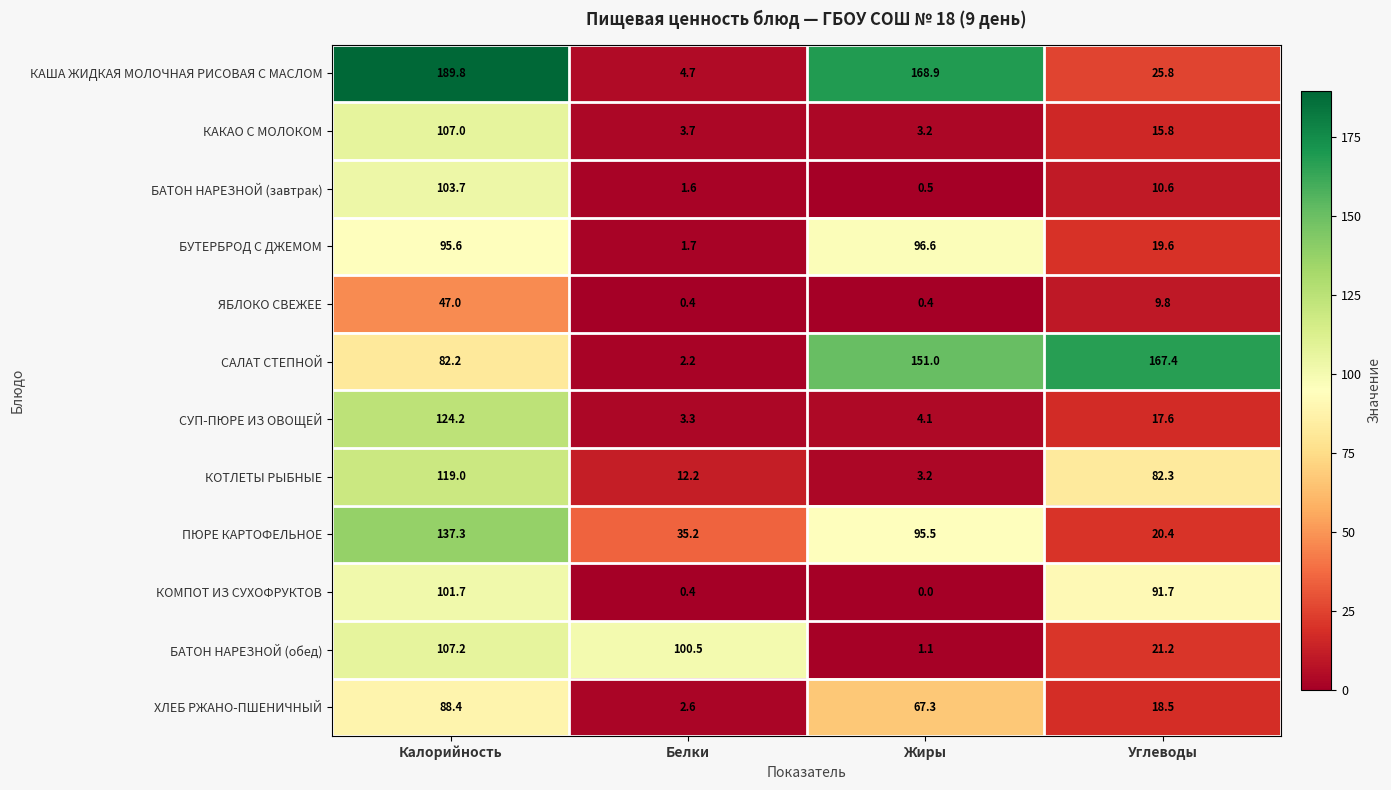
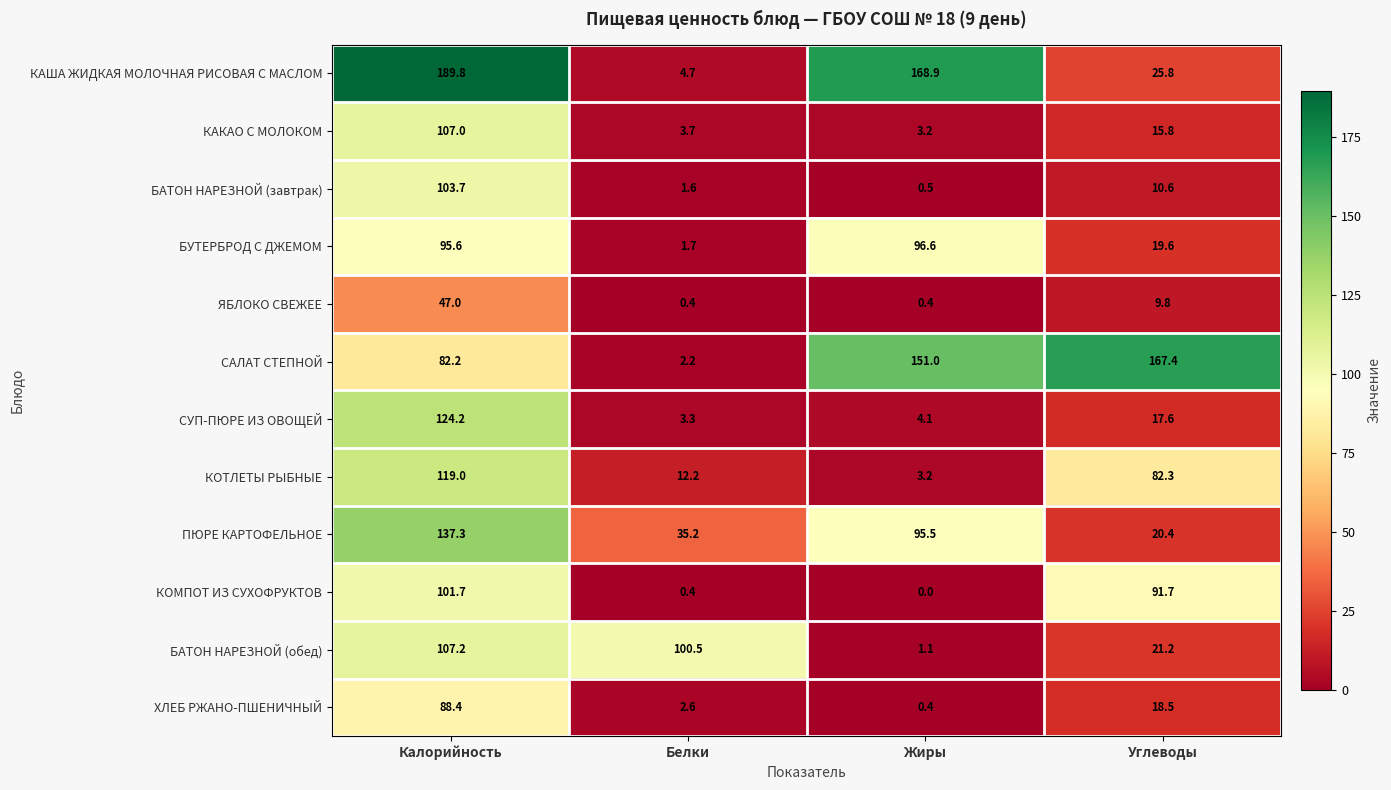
  {
    "КАША ЖИДКАЯ МОЛОЧНАЯ РИСОВАЯ С МАСЛОМ": {
      "Калорийность": 189.8,
      "Белки": 4.7,
      "Жиры": 168.9,
      "Углеводы": 25.8
    },
    "КАКАО С МОЛОКОМ": {
      "Калорийность": 107.0,
      "Белки": 3.7,
      "Жиры": 3.2,
      "Углеводы": 15.8
    },
    "БАТОН НАРЕЗНОЙ (завтрак)": {
      "Калорийность": 103.7,
      "Белки": 1.6,
      "Жиры": 0.5,
      "Углеводы": 10.6
    },
    "БУТЕРБРОД С ДЖЕМОМ": {
      "Калорийность": 95.6,
      "Белки": 1.7,
      "Жиры": 96.6,
      "Углеводы": 19.6
    },
    "ЯБЛОКО СВЕЖЕЕ": {
      "Калорийность": 47.0,
      "Белки": 0.4,
      "Жиры": 0.4,
      "Углеводы": 9.8
    },
    "САЛАТ СТЕПНОЙ": {
      "Калорийность": 82.2,
      "Белки": 2.2,
      "Жиры": 151.0,
      "Углеводы": 167.4
    },
    "СУП-ПЮРЕ ИЗ ОВОЩЕЙ": {
      "Калорийность": 124.2,
      "Белки": 3.3,
      "Жиры": 4.1,
      "Углеводы": 17.6
    },
    "КОТЛЕТЫ РЫБНЫЕ": {
      "Калорийность": 119.0,
      "Белки": 12.2,
      "Жиры": 3.2,
      "Углеводы": 82.3
    },
    "ПЮРЕ КАРТОФЕЛЬНОЕ": {
      "Калорийность": 137.3,
      "Белки": 35.2,
      "Жиры": 95.5,
      "Углеводы": 20.4
    },
    "КОМПОТ ИЗ СУХОФРУКТОВ": {
      "Калорийность": 101.7,
      "Белки": 0.4,
      "Жиры": 0.0,
      "Углеводы": 91.7
    },
    "БАТОН НАРЕЗНОЙ (обед)": {
      "Калорийность": 107.2,
      "Белки": 100.5,
      "Жиры": 1.1,
      "Углеводы": 21.2
    },
    "ХЛЕБ РЖАНО-ПШЕНИЧНЫЙ": {
      "Калорийность": 88.4,
      "Белки": 2.6,
-     "Жиры": 67.3,
+     "Жиры": 0.4,
      "Углеводы": 18.5
    }
  }
